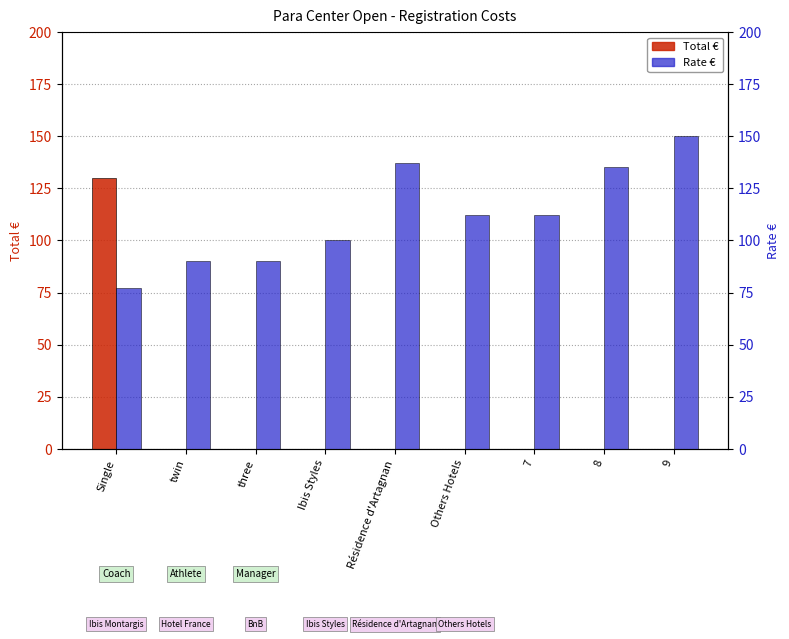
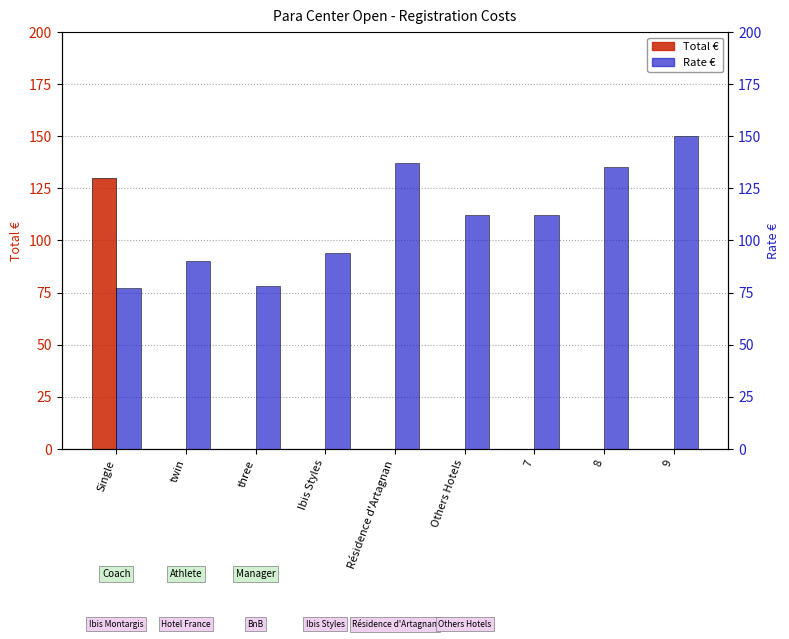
  {
    "Total €": {
      "Single": 130,
      "twin": 0,
      "three": 0,
      "Ibis Styles": 0,
      "Résidence d'Artagnan": 0,
      "Others Hotels": 0,
      "7": 0,
      "8": 0,
      "9": 0
    },
    "Rate €": {
      "Single": 77,
      "twin": 90,
-     "three": 90,
-     "Ibis Styles": 100,
+     "three": 78,
+     "Ibis Styles": 94,
      "Résidence d'Artagnan": 137,
      "Others Hotels": 112,
      "7": 112,
      "8": 135,
      "9": 150
    }
  }
